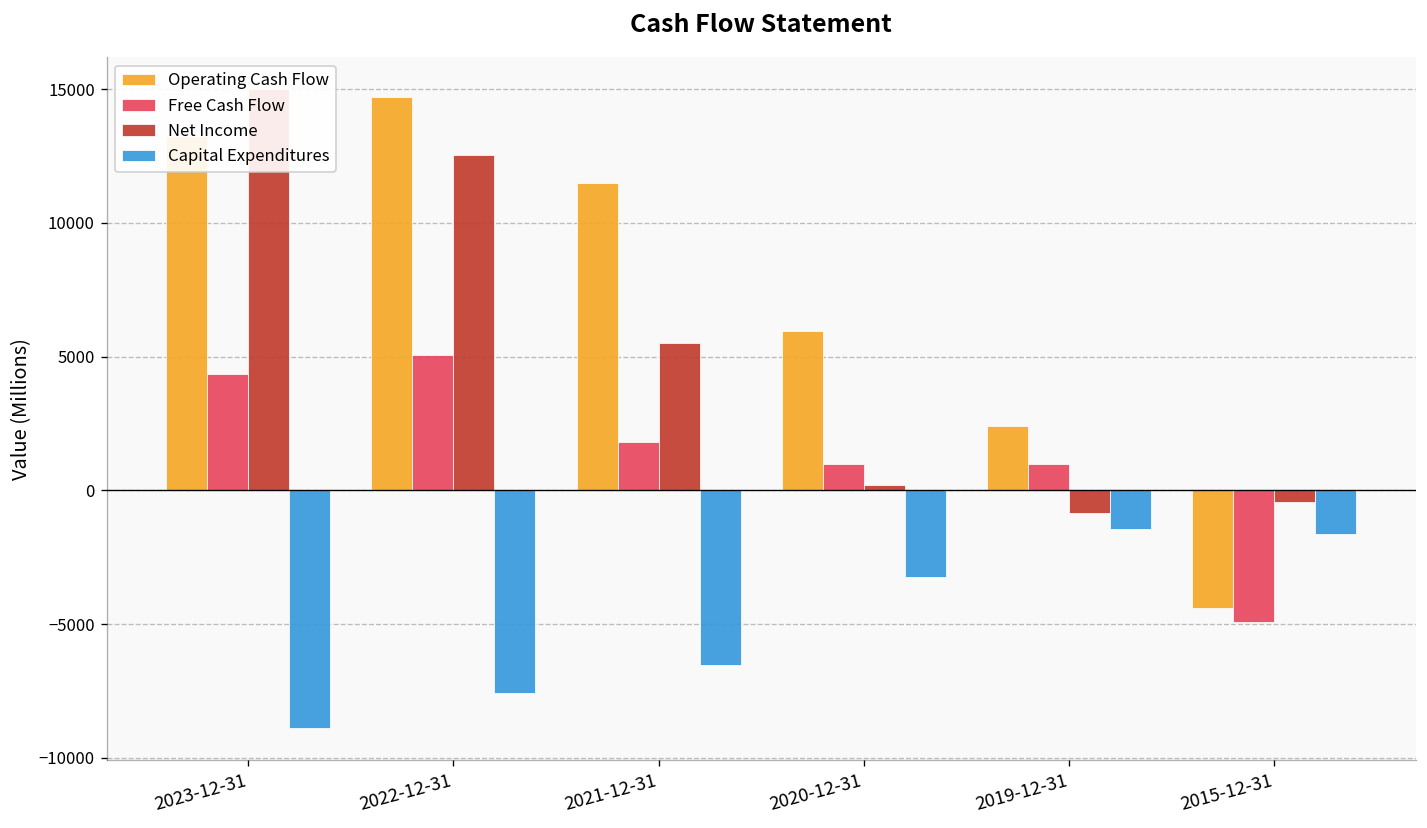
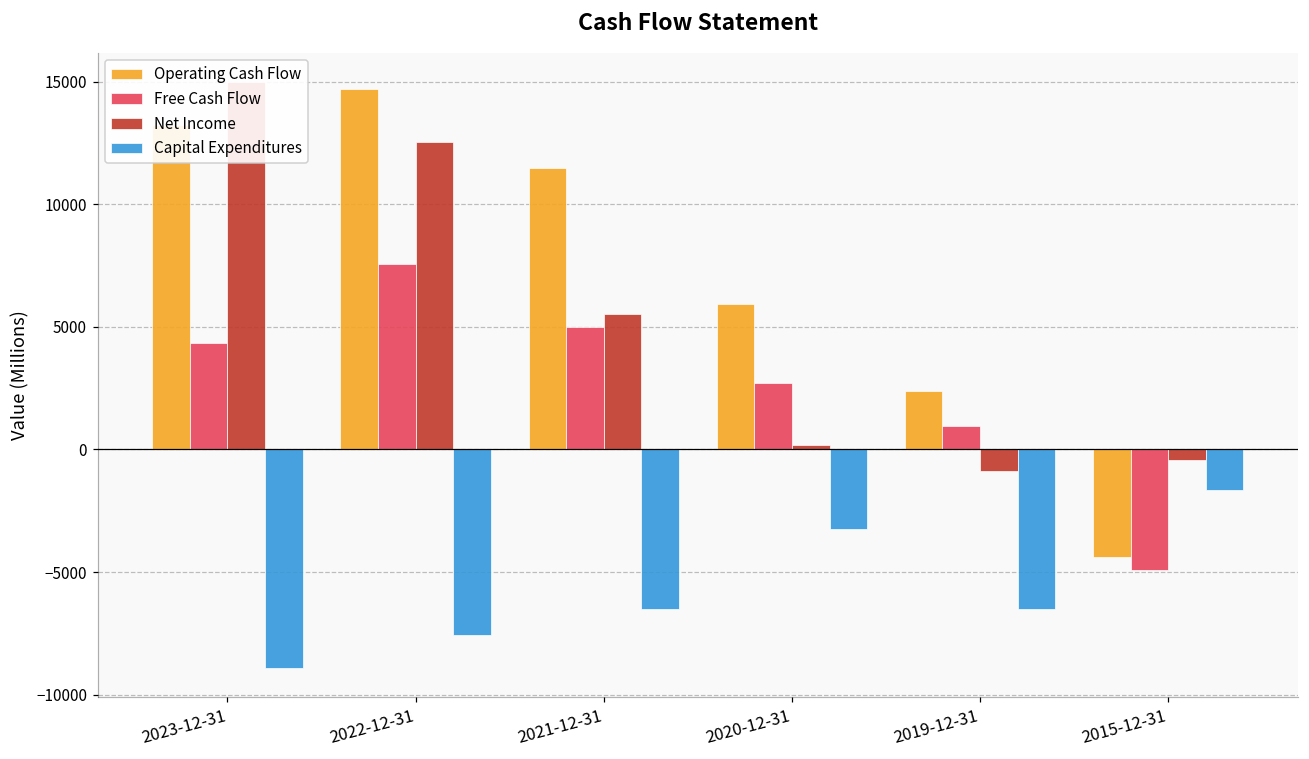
  {
    "Operating Cash Flow": {
      "2022-12-31": 14700,
      "2021-12-31": 11500,
      "2020-12-31": 5900,
      "2019-12-31": 2400,
      "2015-12-31": -4400
    },
    "Free Cash Flow": {
      "2023-12-31": 4400,
-     "2022-12-31": 5100,
-     "2021-12-31": 1800,
-     "2020-12-31": 1000,
+     "2022-12-31": 7600,
+     "2021-12-31": 5000,
+     "2020-12-31": 2700,
      "2019-12-31": 1000,
      "2015-12-31": -4900
    },
    "Net Income": {
      "2022-12-31": 12600,
      "2021-12-31": 5500,
      "2020-12-31": 200,
      "2019-12-31": -900,
      "2015-12-31": -400
    },
    "Capital Expenditures": {
      "2023-12-31": -8900,
      "2022-12-31": -7600,
      "2021-12-31": -6500,
      "2020-12-31": -3200,
-     "2019-12-31": -1400,
+     "2019-12-31": -6500,
      "2015-12-31": -1600
    }
  }
